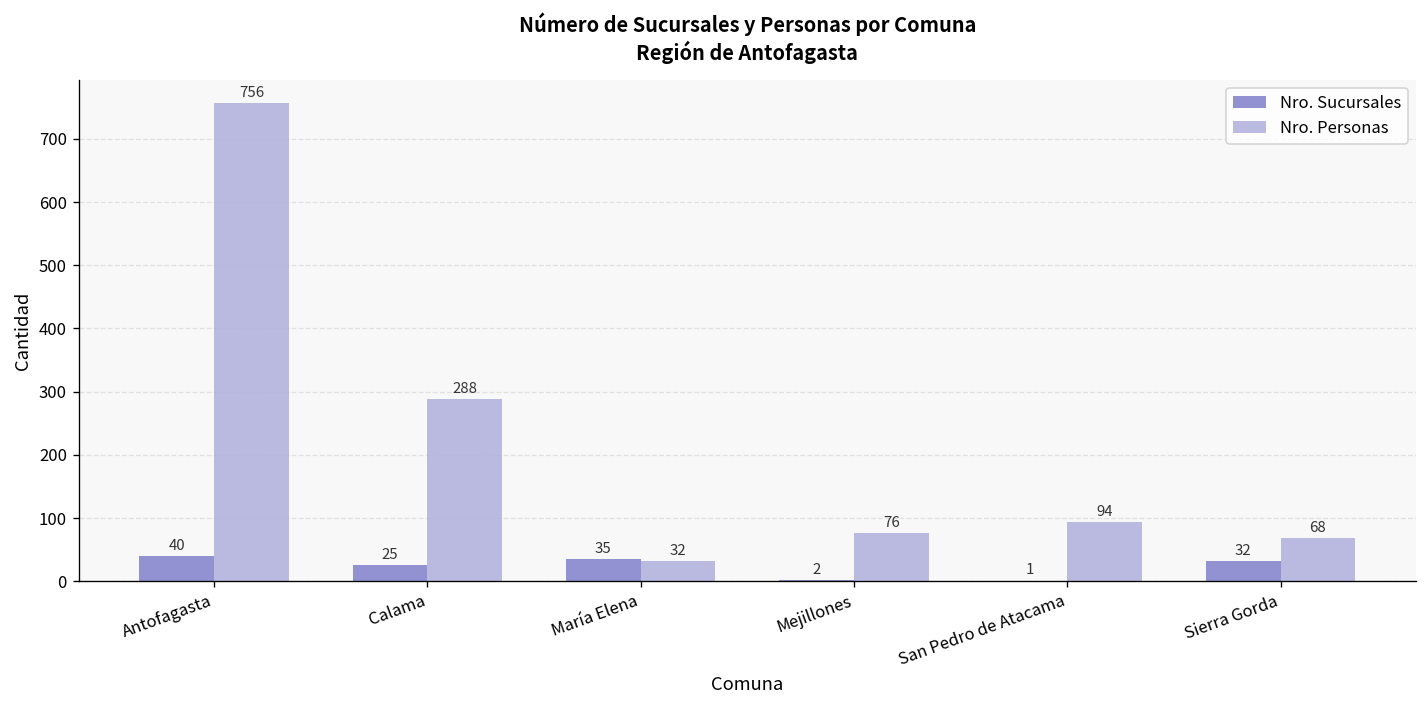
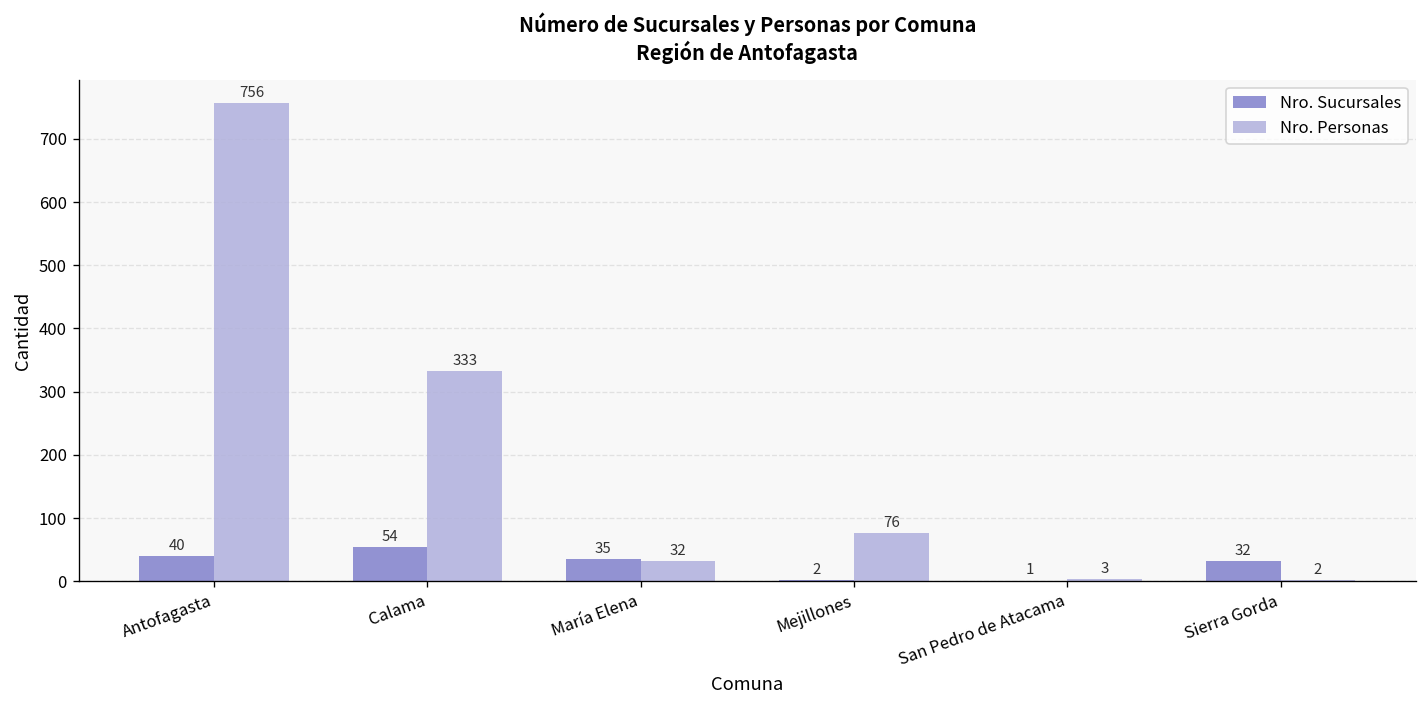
  {
    "Nro. Sucursales": {
      "Antofagasta": 40,
-     "Calama": 25,
+     "Calama": 54,
      "María Elena": 35,
      "Mejillones": 2,
      "San Pedro de Atacama": 1,
      "Sierra Gorda": 32
    },
    "Nro. Personas": {
      "Antofagasta": 756,
-     "Calama": 288,
+     "Calama": 333,
      "María Elena": 32,
      "Mejillones": 76,
-     "San Pedro de Atacama": 94,
-     "Sierra Gorda": 68
+     "San Pedro de Atacama": 3,
+     "Sierra Gorda": 2
    }
  }
